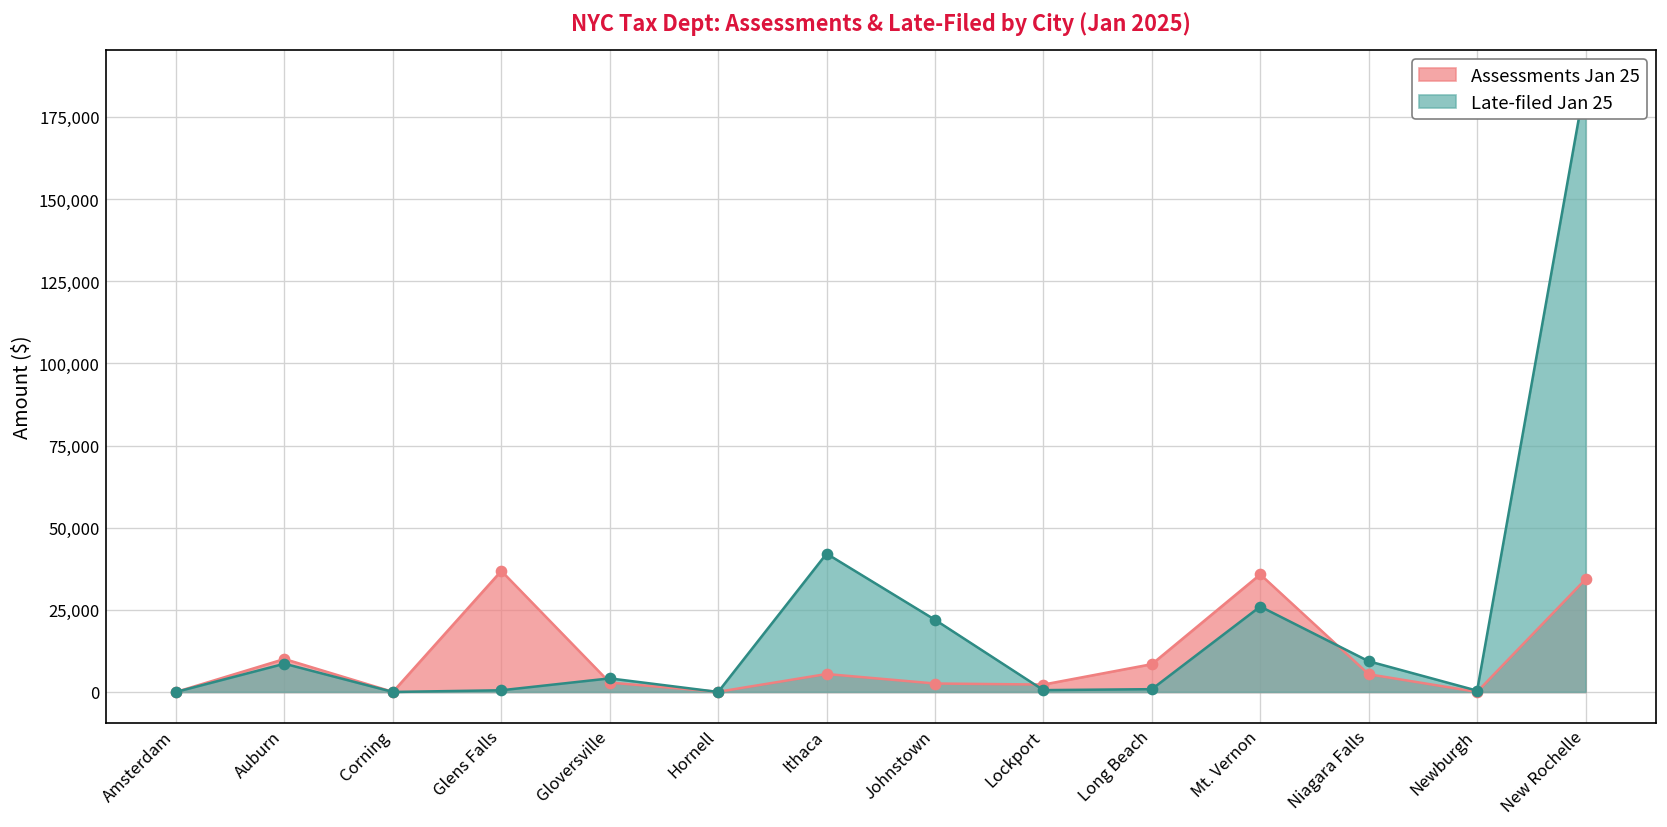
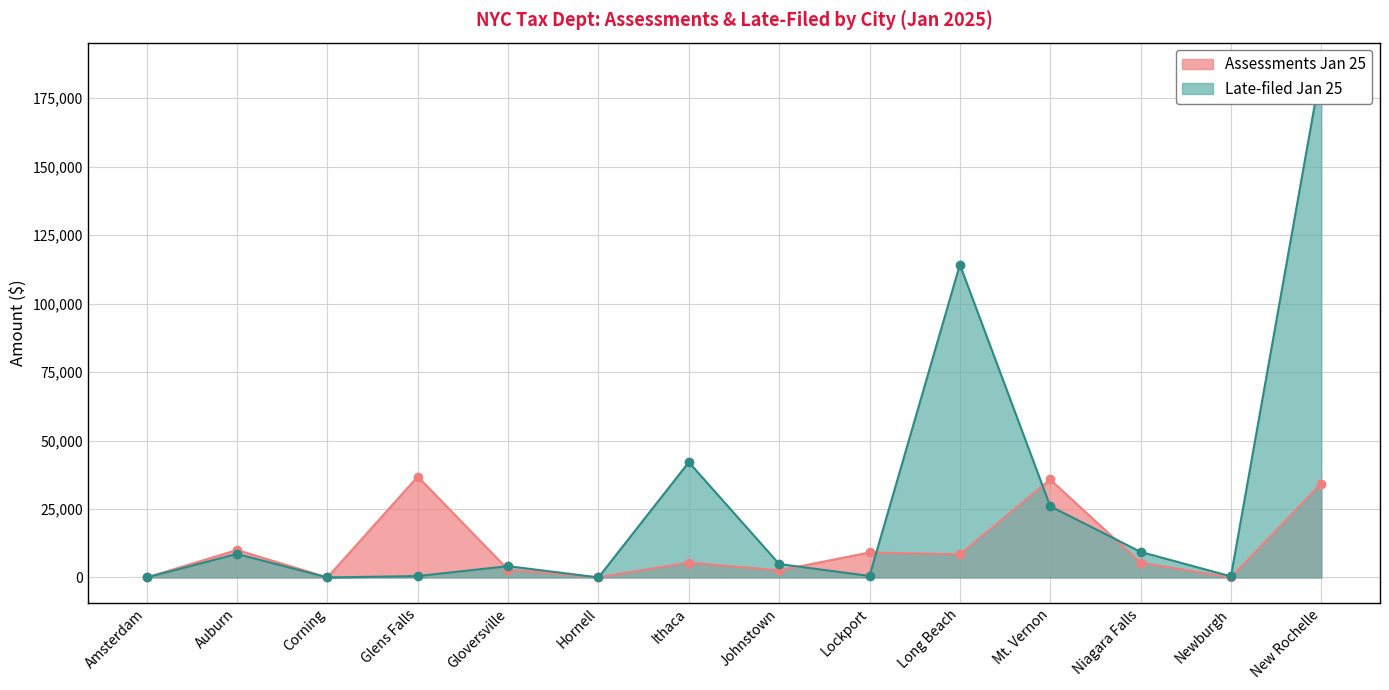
  {
    "Assessments Jan 25": {
      "Auburn": "10,000",
      "Glens Falls": "37,000",
      "Gloversville": "3,000",
      "Ithaca": "5,000",
      "Johnstown": "3,000",
-     "Lockport": "2,000",
+     "Lockport": "9,000",
      "Long Beach": "8,000",
      "Mt. Vernon": "36,000",
      "Niagara Falls": "5,000",
      "New Rochelle": "34,000"
    },
    "Late-filed Jan 25": {
      "Auburn": "9,000",
      "Glens Falls": "1,000",
      "Gloversville": "4,000",
      "Ithaca": "42,000",
-     "Johnstown": "22,000",
+     "Johnstown": "5,000",
      "Lockport": "1,000",
-     "Long Beach": "1,000",
+     "Long Beach": "114,000",
      "Mt. Vernon": "26,000",
      "Niagara Falls": "9,000"
    }
  }
